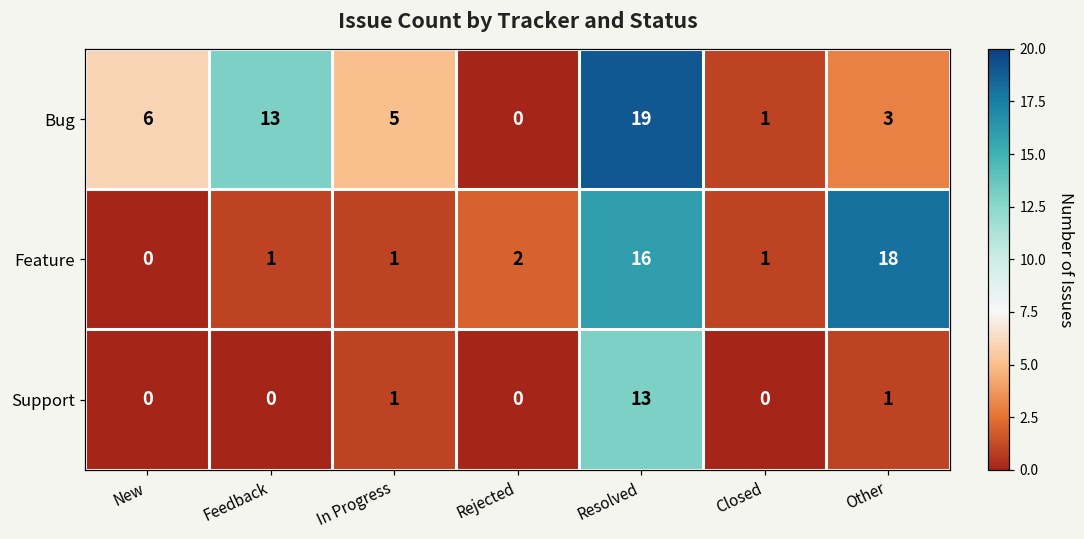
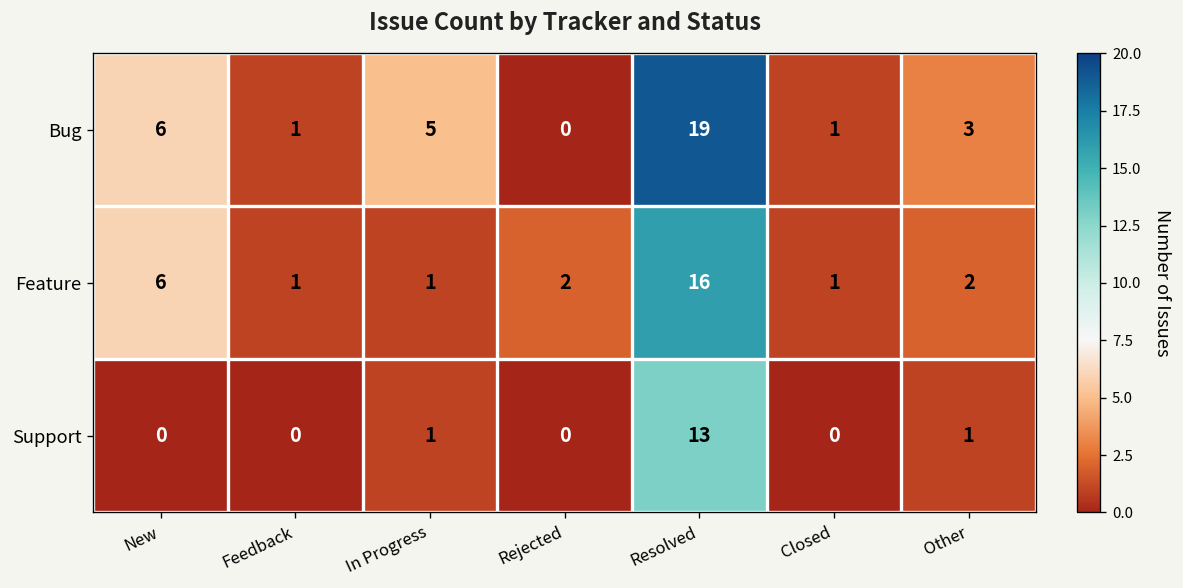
  {
    "Bug": {
      "New": 6,
-     "Feedback": 13,
+     "Feedback": 1,
      "In Progress": 5,
      "Rejected": 0,
      "Resolved": 19,
      "Closed": 1,
      "Other": 3
    },
    "Feature": {
-     "New": 0,
+     "New": 6,
      "Feedback": 1,
      "In Progress": 1,
      "Rejected": 2,
      "Resolved": 16,
      "Closed": 1,
-     "Other": 18
+     "Other": 2
    },
    "Support": {
      "New": 0,
      "Feedback": 0,
      "In Progress": 1,
      "Rejected": 0,
      "Resolved": 13,
      "Closed": 0,
      "Other": 1
    }
  }
